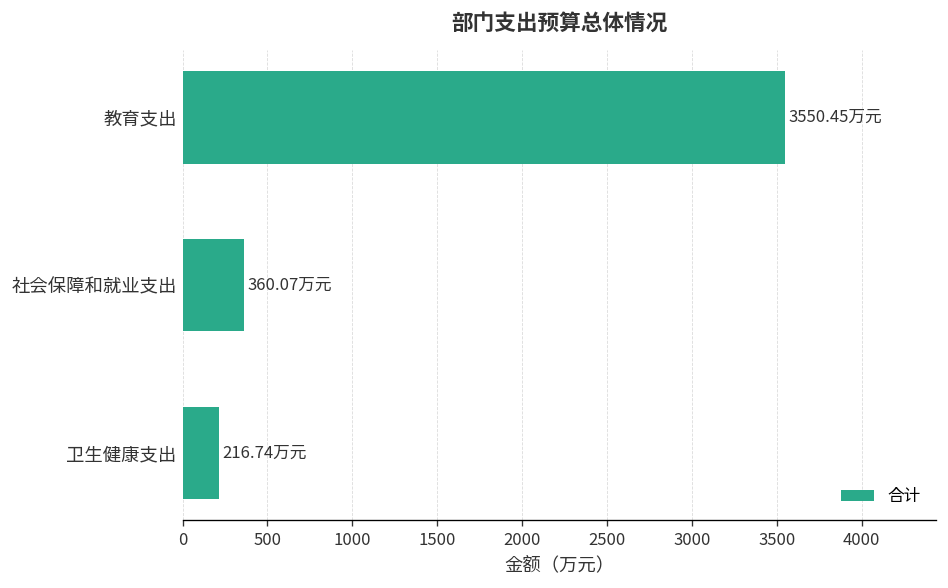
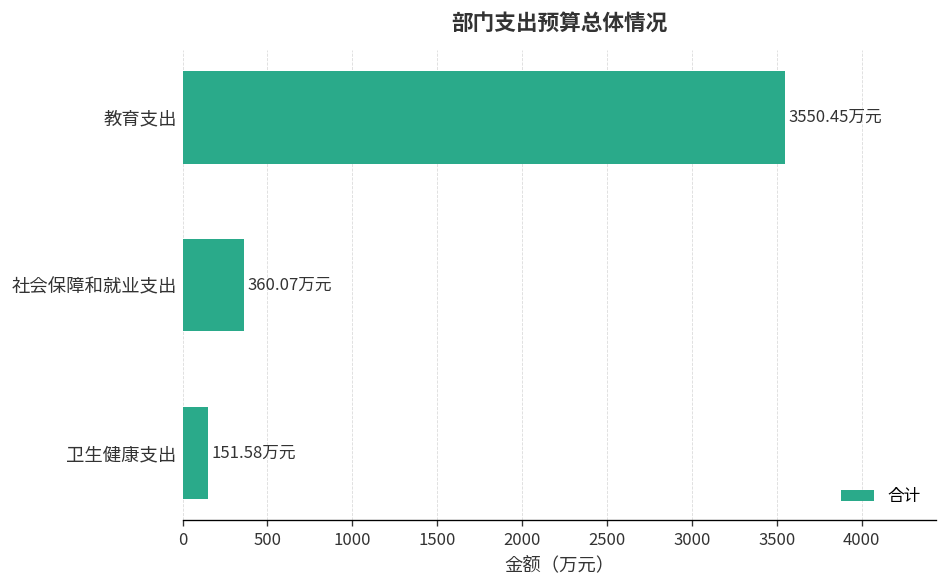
  {
    "教育支出": 3550.45,
    "社会保障和就业支出": 360.07,
-   "卫生健康支出": 216.74
+   "卫生健康支出": 151.58
  }
